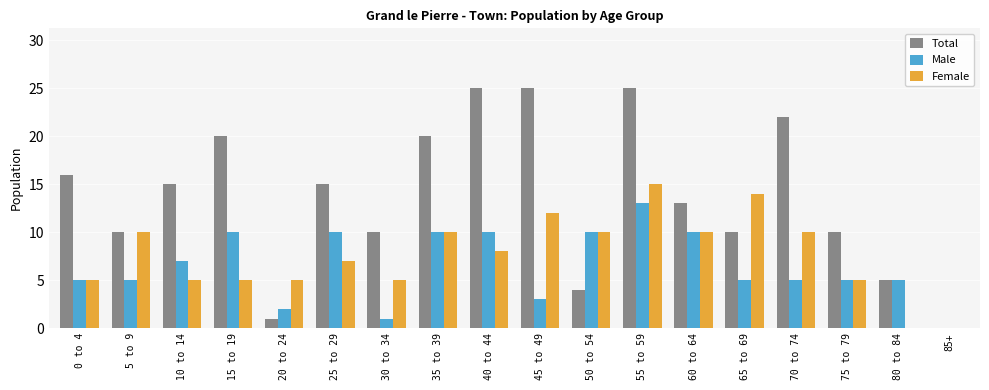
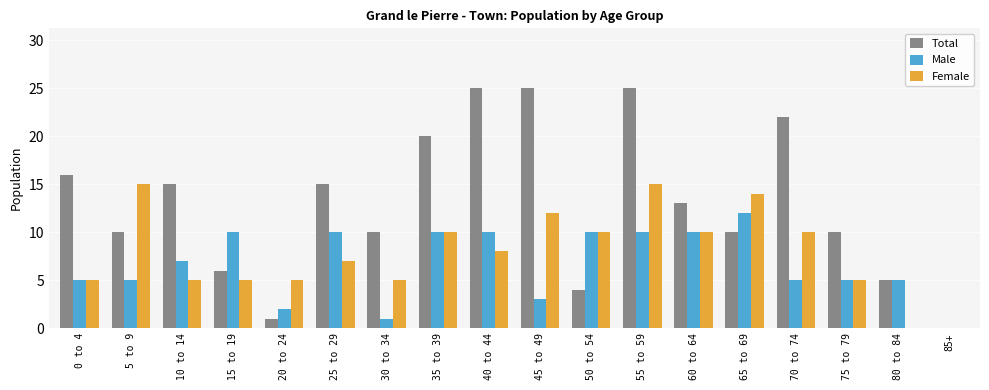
  {
    "Total": {
      "0 to 4": 16,
      "5 to 9": 10,
      "10 to 14": 15,
-     "15 to 19": 20,
+     "15 to 19": 6,
      "20 to 24": 1,
      "25 to 29": 15,
      "30 to 34": 10,
      "35 to 39": 20,
      "40 to 44": 25,
      "45 to 49": 25,
      "50 to 54": 4,
      "55 to 59": 25,
      "60 to 64": 13,
      "65 to 69": 10,
      "70 to 74": 22,
      "75 to 79": 10,
      "80 to 84": 5,
      "85+": 0
    },
    "Male": {
      "0 to 4": 5,
      "5 to 9": 5,
      "10 to 14": 7,
      "15 to 19": 10,
      "20 to 24": 2,
      "25 to 29": 10,
      "30 to 34": 1,
      "35 to 39": 10,
      "40 to 44": 10,
      "45 to 49": 3,
      "50 to 54": 10,
-     "55 to 59": 13,
+     "55 to 59": 10,
      "60 to 64": 10,
-     "65 to 69": 5,
+     "65 to 69": 12,
      "70 to 74": 5,
      "75 to 79": 5,
      "80 to 84": 5,
      "85+": 0
    },
    "Female": {
      "0 to 4": 5,
-     "5 to 9": 10,
+     "5 to 9": 15,
      "10 to 14": 5,
      "15 to 19": 5,
      "20 to 24": 5,
      "25 to 29": 7,
      "30 to 34": 5,
      "35 to 39": 10,
      "40 to 44": 8,
      "45 to 49": 12,
      "50 to 54": 10,
      "55 to 59": 15,
      "60 to 64": 10,
      "65 to 69": 14,
      "70 to 74": 10,
      "75 to 79": 5,
      "80 to 84": 0,
      "85+": 0
    }
  }
